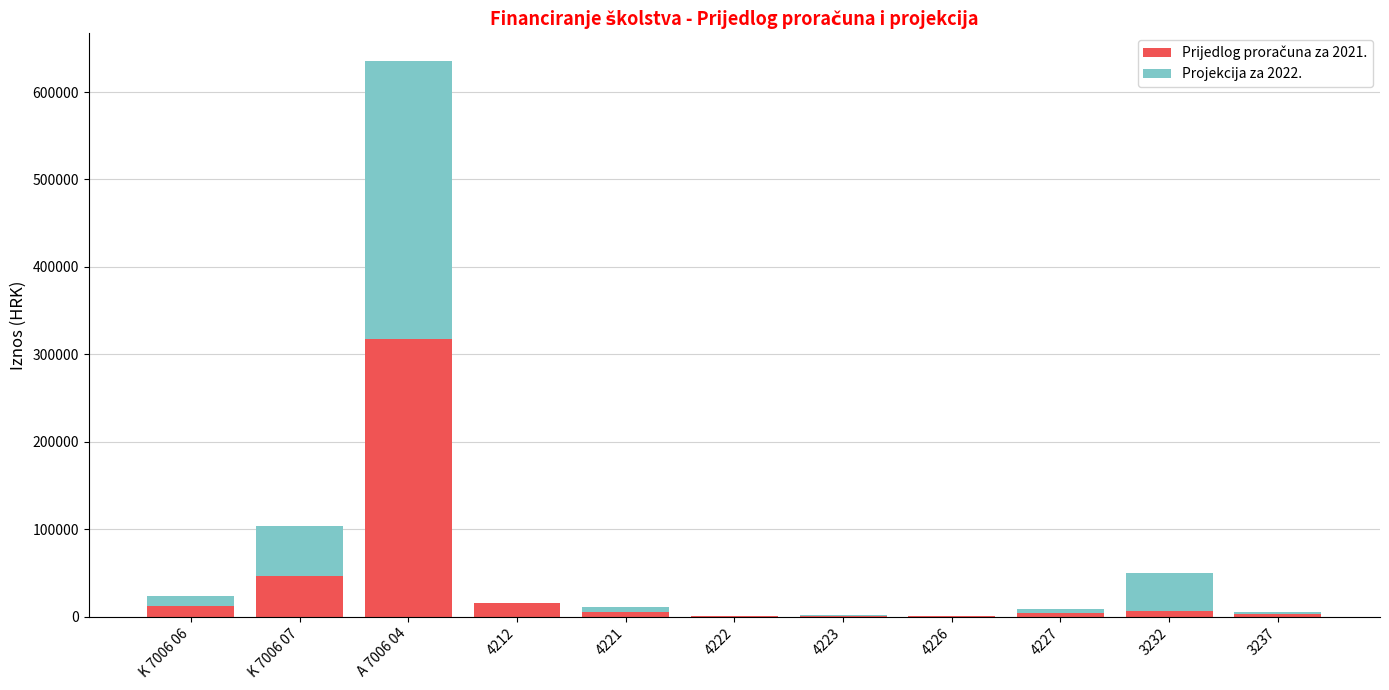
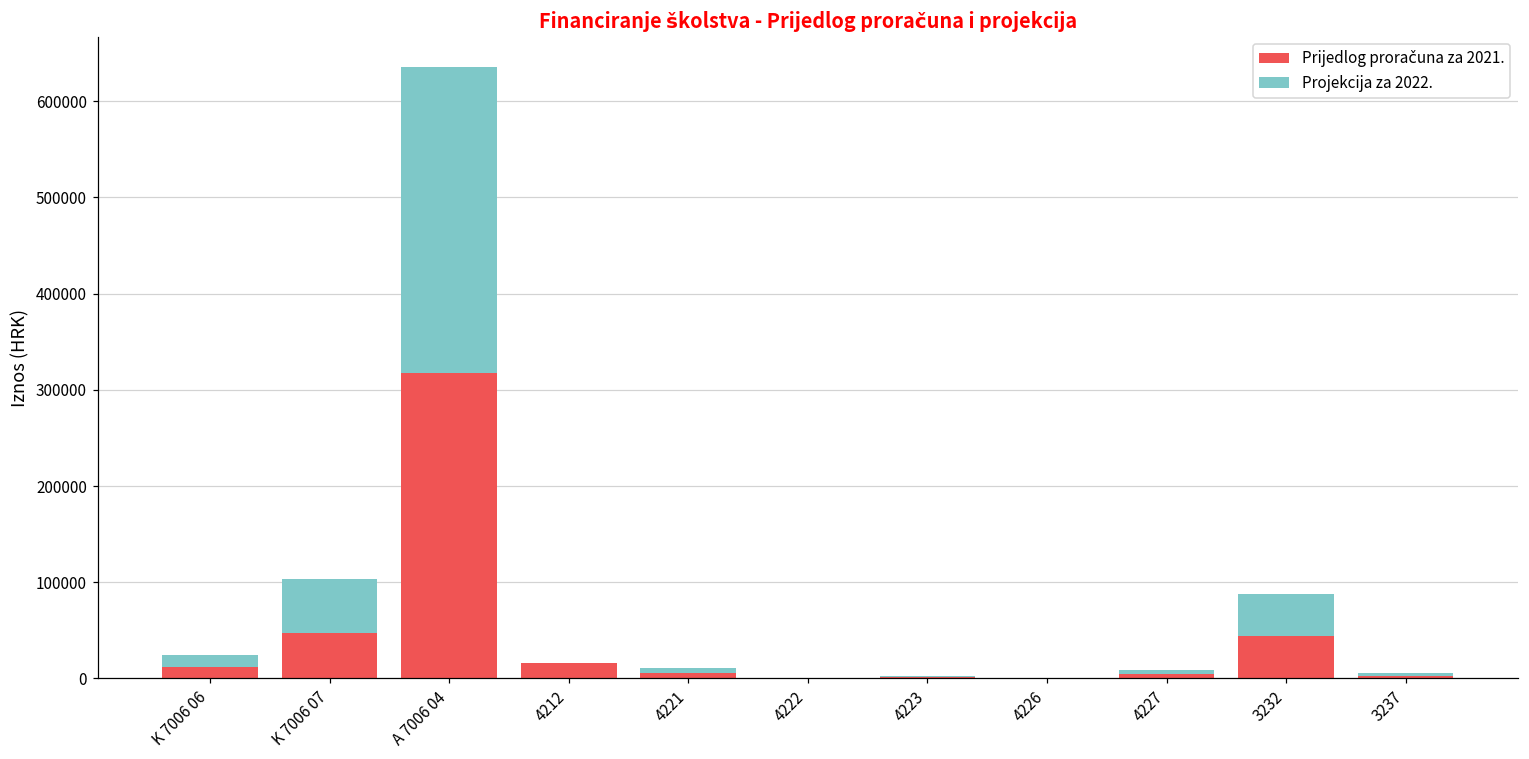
  {
    "Prijedlog proračuna za 2021.": {
      "K 7006 06": 10000,
      "K 7006 07": 50000,
      "A 7006 04": 320000,
      "4212": 20000,
      "4221": 10000,
      "4227": 0,
-     "3232": 10000,
+     "3232": 40000,
      "3237": 0
    },
    "Projekcija za 2022.": {
      "K 7006 06": 10000,
      "K 7006 07": 60000,
      "A 7006 04": 320000,
      "4212": 0,
      "4221": 10000,
      "4227": 0,
      "3232": 40000,
      "3237": 0
    }
  }
